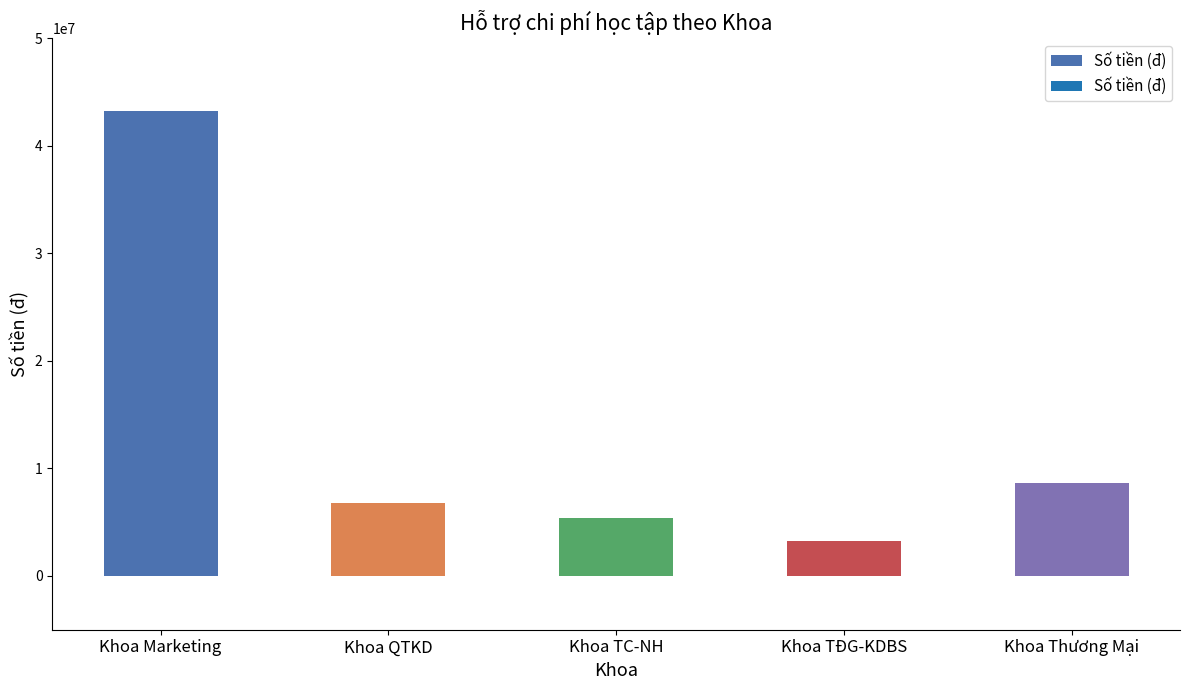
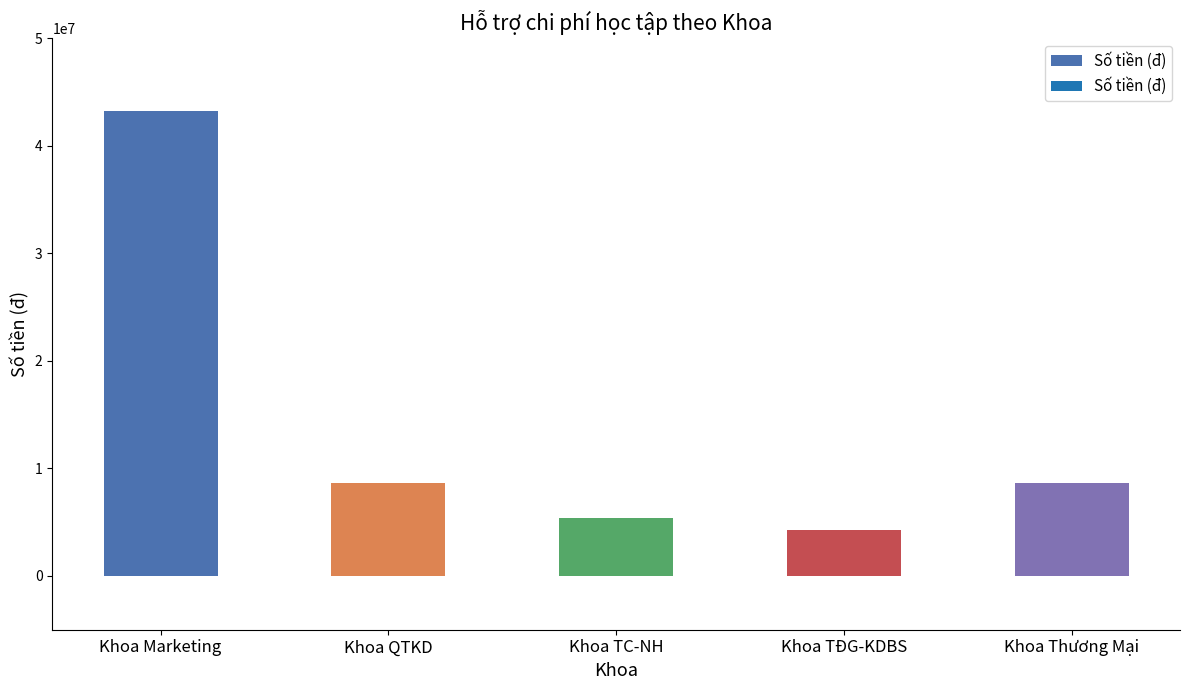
  {
    "Khoa Marketing": 43200000,
-   "Khoa QTKD": 6800000,
+   "Khoa QTKD": 8600000,
    "Khoa TC-NH": 5400000,
-   "Khoa TĐG-KDBS": 3300000,
+   "Khoa TĐG-KDBS": 4300000,
    "Khoa Thương Mại": 8600000
  }
